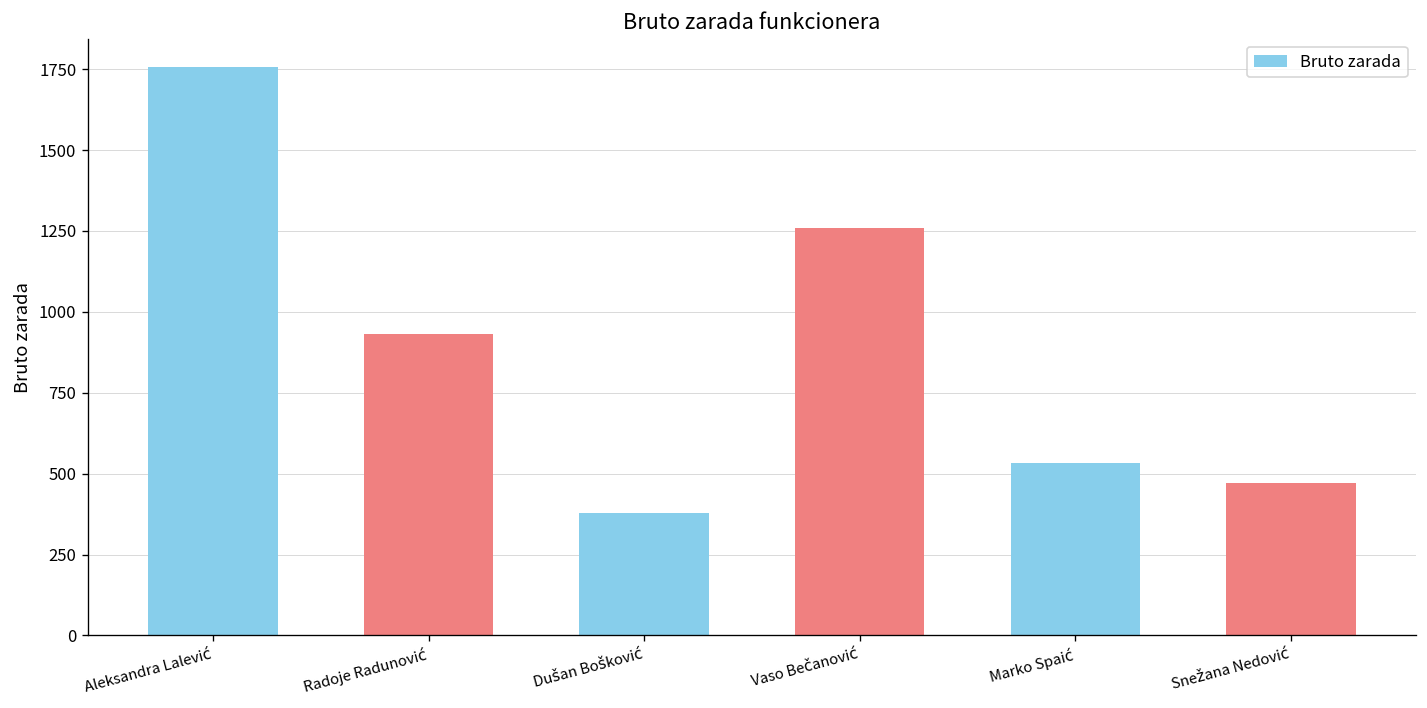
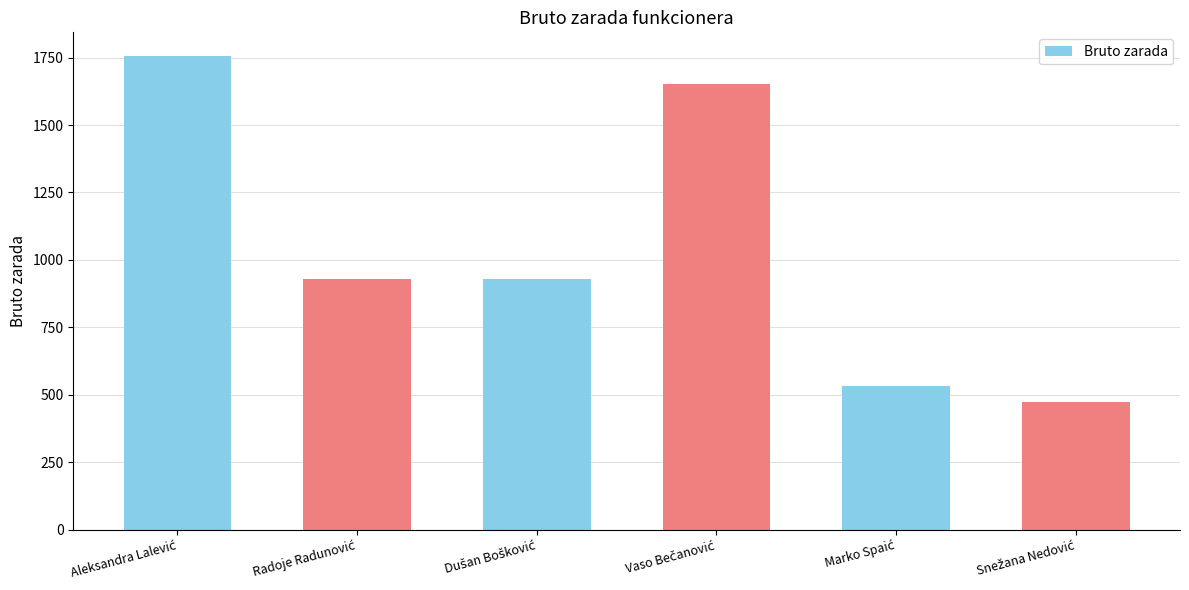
  {
    "Aleksandra Lalević": 1760,
    "Radoje Radunović": 930,
-   "Dušan Bošković": 380,
-   "Vaso Bečanović": 1260,
+   "Dušan Bošković": 930,
+   "Vaso Bečanović": 1650,
    "Marko Spaić": 530,
    "Snežana Nedović": 470
  }
